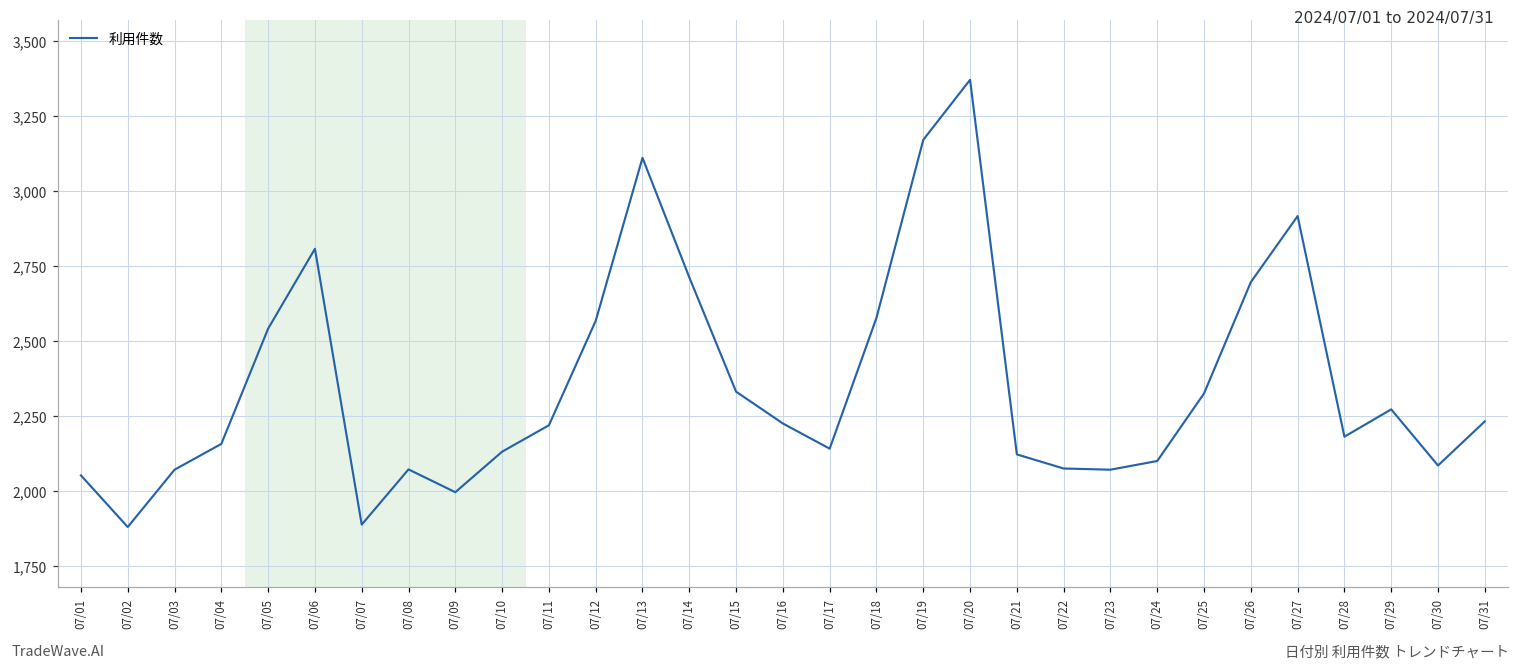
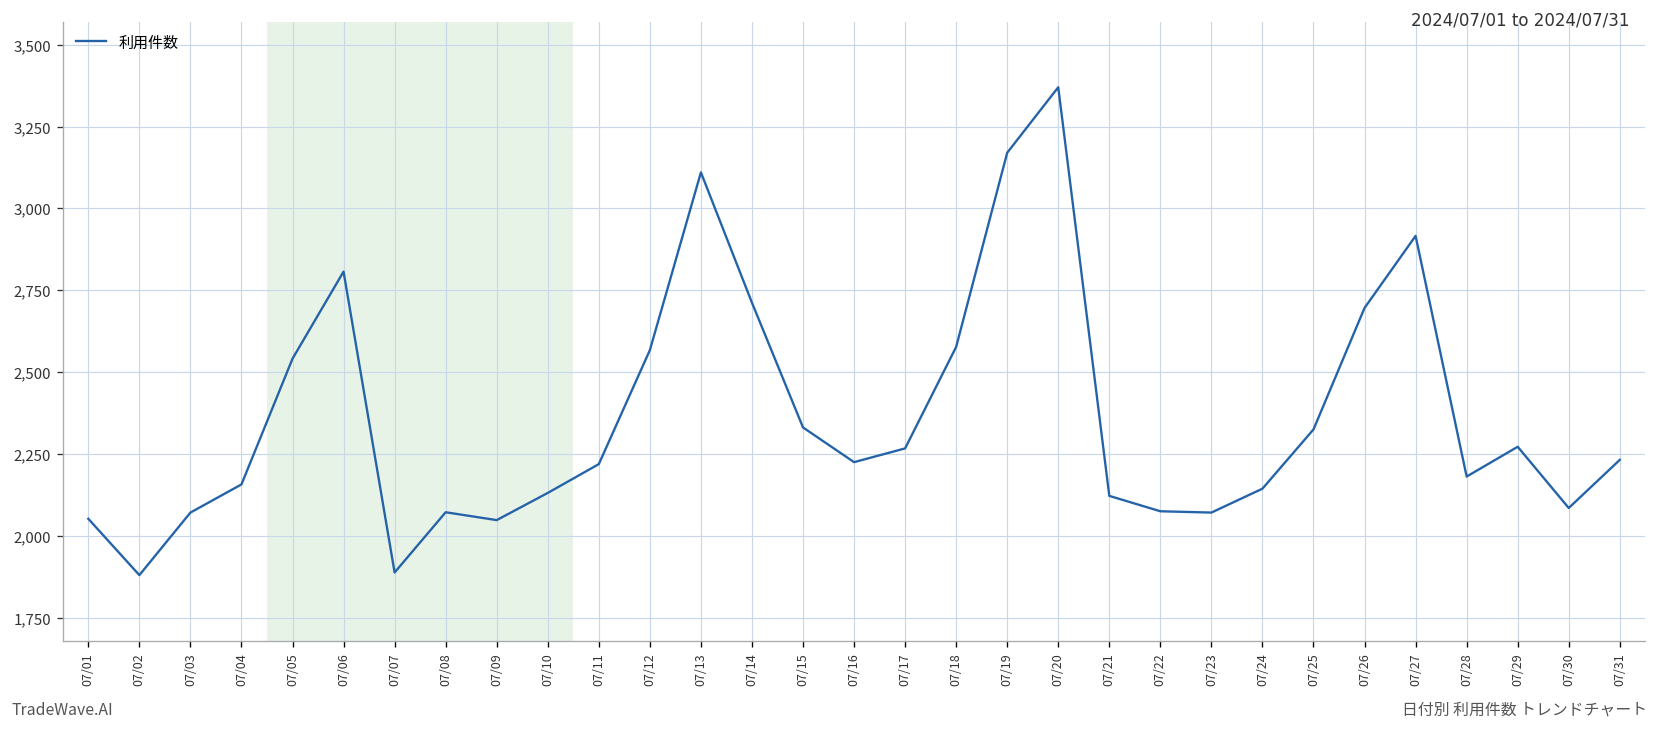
  {
    "07/01": "2,050",
    "07/02": "1,880",
    "07/03": "2,070",
    "07/04": "2,160",
    "07/05": "2,540",
    "07/06": "2,810",
    "07/07": "1,890",
    "07/08": "2,070",
-   "07/09": "2,000",
+   "07/09": "2,050",
    "07/10": "2,130",
    "07/11": "2,220",
    "07/12": "2,570",
    "07/13": "3,110",
    "07/14": "2,710",
    "07/15": "2,330",
    "07/16": "2,230",
-   "07/17": "2,140",
+   "07/17": "2,270",
    "07/18": "2,580",
    "07/19": "3,170",
    "07/20": "3,370",
    "07/21": "2,120",
    "07/22": "2,080",
    "07/23": "2,070",
-   "07/24": "2,100",
+   "07/24": "2,140",
    "07/25": "2,330",
    "07/26": "2,700",
    "07/27": "2,920",
    "07/28": "2,180",
    "07/29": "2,270",
    "07/30": "2,090",
    "07/31": "2,230"
  }
